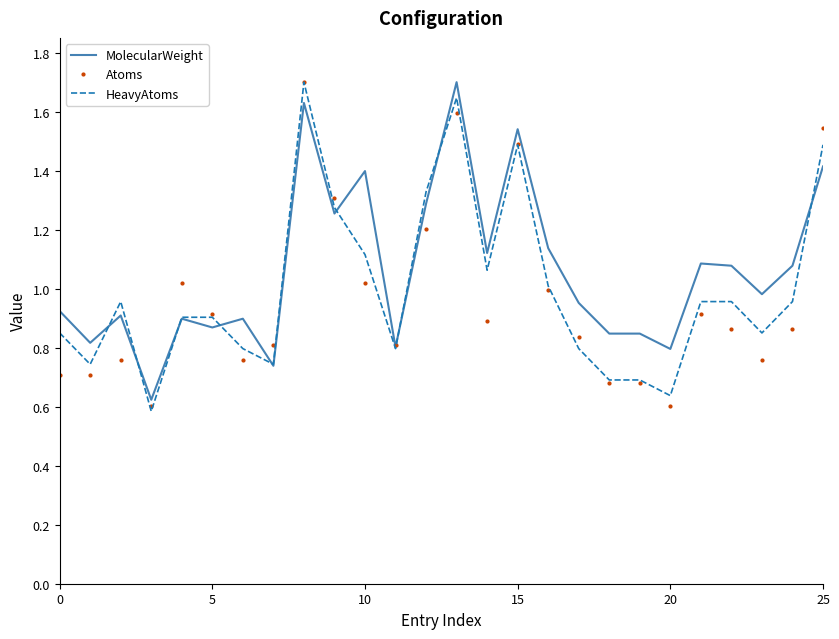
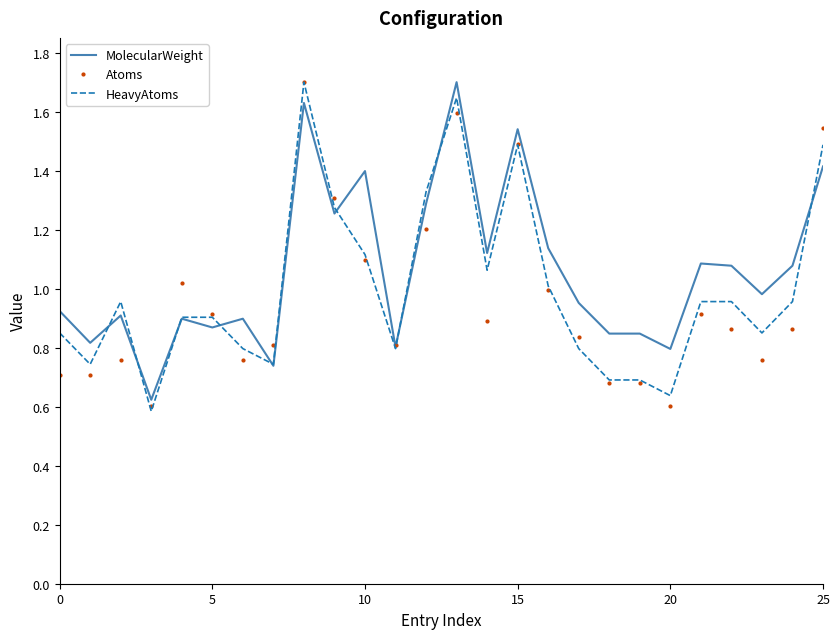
  {
    "Atoms": {
      "0": 0.71,
      "5": 0.92,
-     "10": 1.02,
+     "10": 1.10,
      "20": 0.60,
      "25": 1.54
    }
  }
